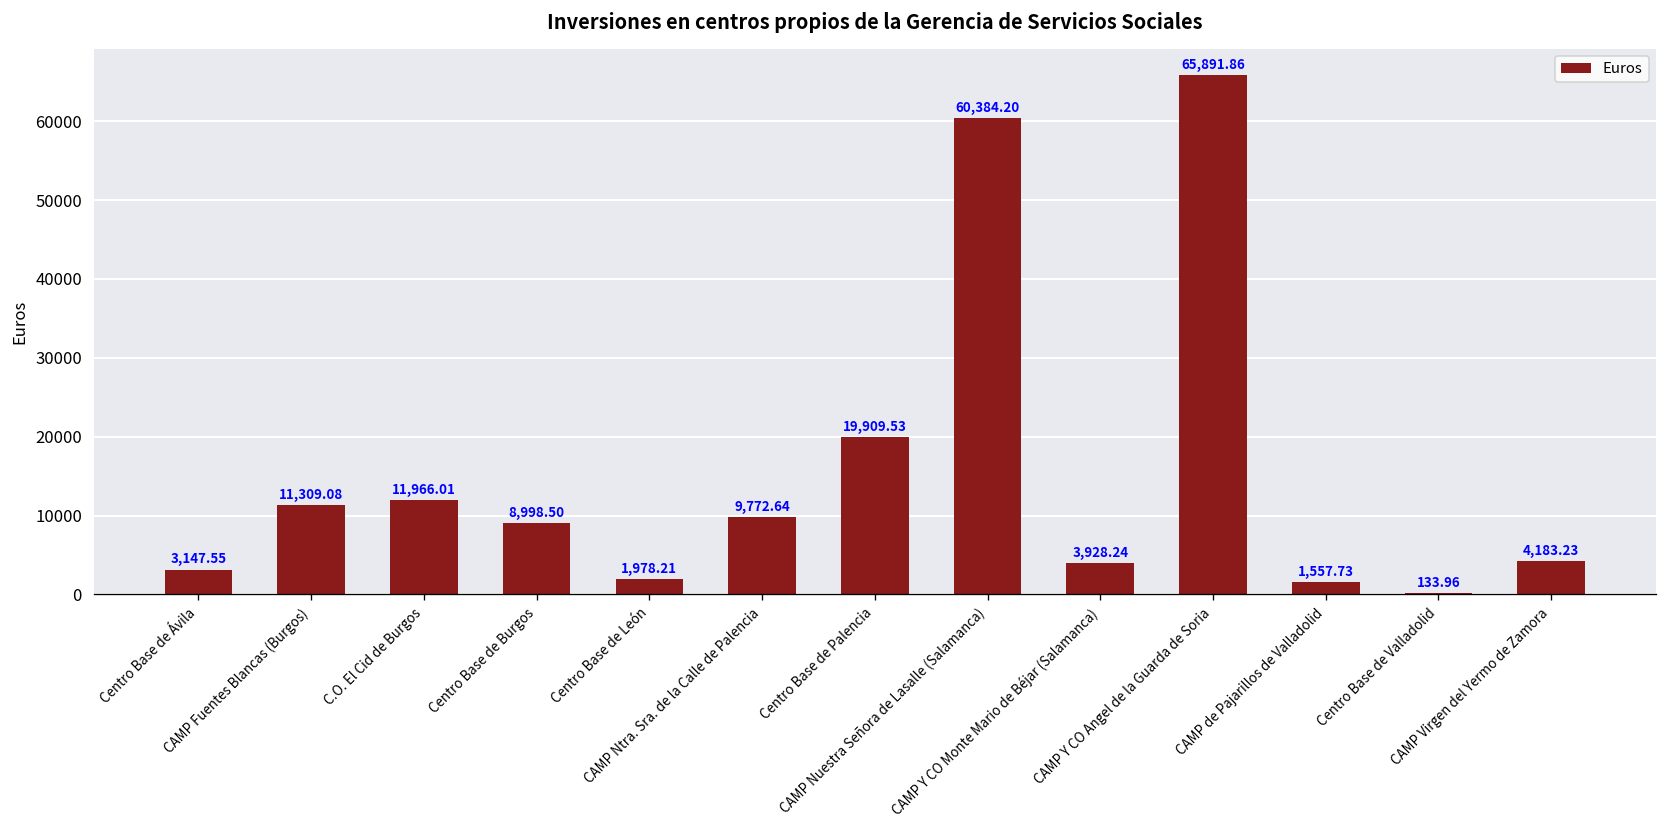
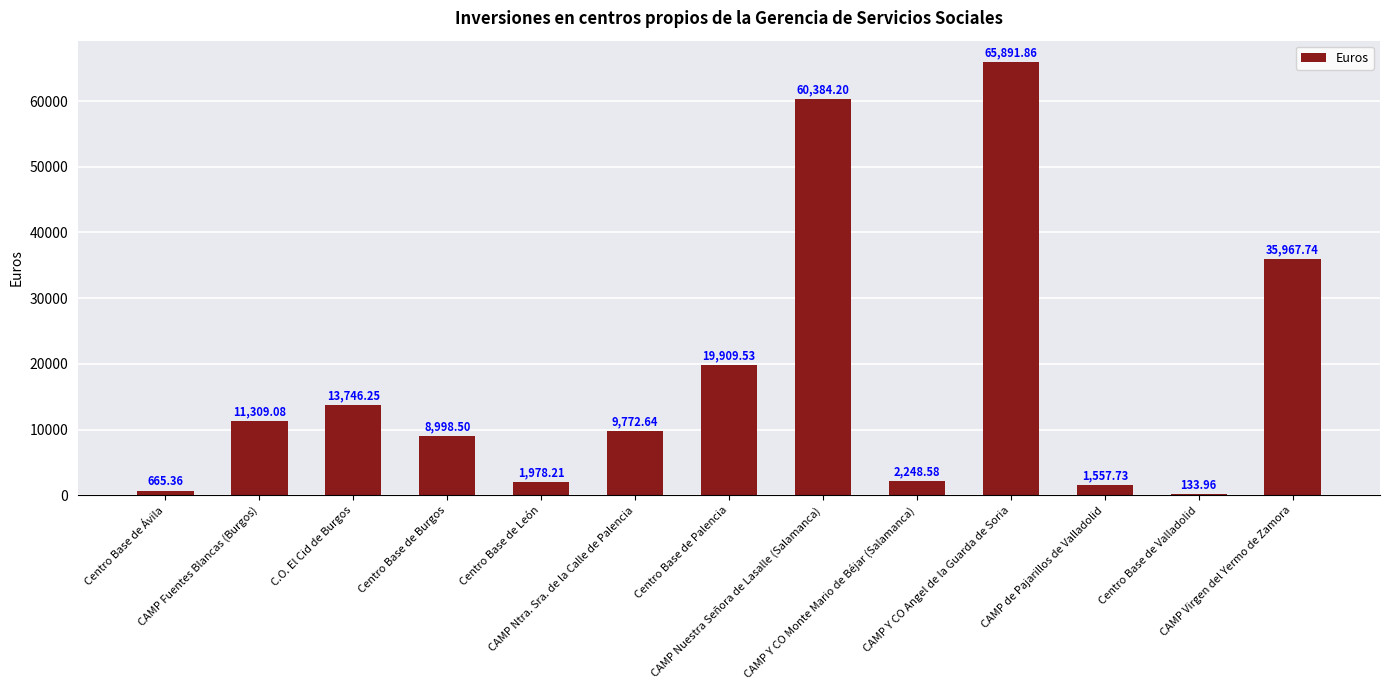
  {
-   "Centro Base de Ávila": "3,147.55",
+   "Centro Base de Ávila": "665.36",
    "CAMP Fuentes Blancas (Burgos)": "11,309.08",
-   "C.O. El Cid de Burgos": "11,966.01",
+   "C.O. El Cid de Burgos": "13,746.25",
    "Centro Base de Burgos": "8,998.50",
    "Centro Base de León": "1,978.21",
    "CAMP Ntra. Sra. de la Calle de Palencia": "9,772.64",
    "Centro Base de Palencia": "19,909.53",
    "CAMP Nuestra Señora de Lasalle (Salamanca)": "60,384.20",
-   "CAMP Y CO Monte Mario de Béjar (Salamanca)": "3,928.24",
+   "CAMP Y CO Monte Mario de Béjar (Salamanca)": "2,248.58",
    "CAMP Y CO Angel de la Guarda de Soria": "65,891.86",
    "CAMP de Pajarillos de Valladolid": "1,557.73",
    "Centro Base de Valladolid": "133.96",
-   "CAMP Virgen del Yermo de Zamora": "4,183.23"
+   "CAMP Virgen del Yermo de Zamora": "35,967.74"
  }
